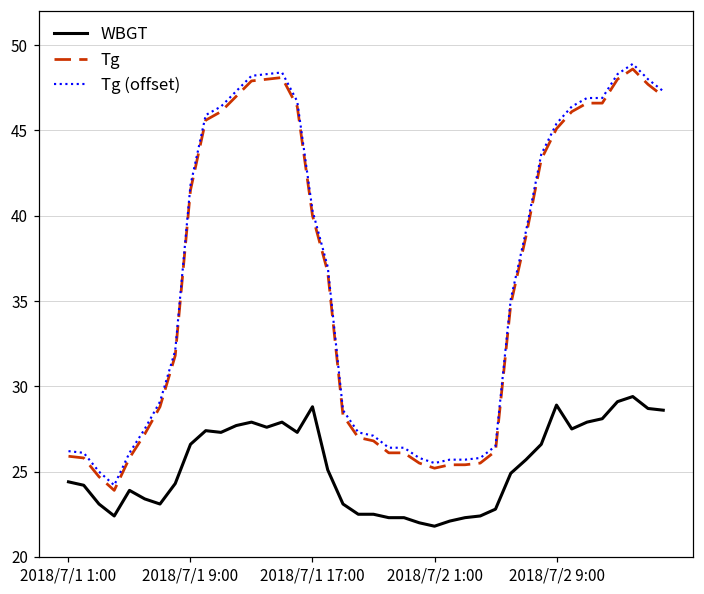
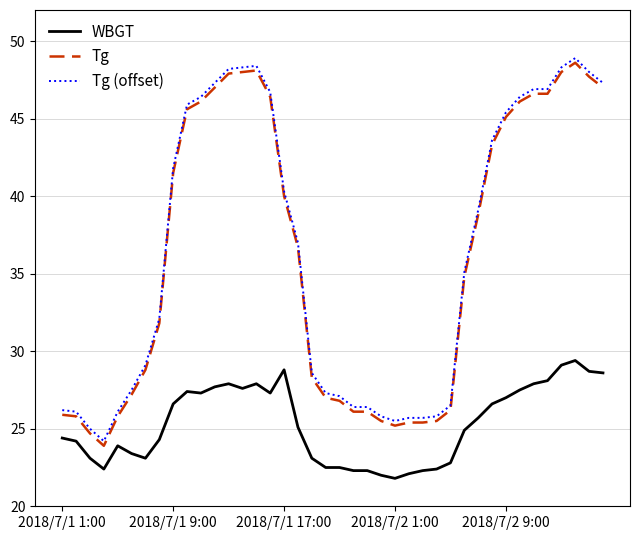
  {
    "WBGT": {
      "2018/7/1 1:00": 24.4,
      "2018/7/1 9:00": 26.6,
      "2018/7/1 17:00": 28.8,
      "2018/7/2 1:00": 21.8,
-     "2018/7/2 9:00": 28.9
+     "2018/7/2 9:00": 27.0
    },
    "Tg": {
      "2018/7/1 1:00": 25.9,
      "2018/7/1 9:00": 41.5,
      "2018/7/1 17:00": 40.0,
      "2018/7/2 1:00": 25.2,
      "2018/7/2 9:00": 45.1
    },
    "Tg (offset)": {
      "2018/7/1 1:00": 26.2,
      "2018/7/1 9:00": 41.8,
      "2018/7/1 17:00": 40.3,
      "2018/7/2 1:00": 25.5,
      "2018/7/2 9:00": 45.4
    }
  }
